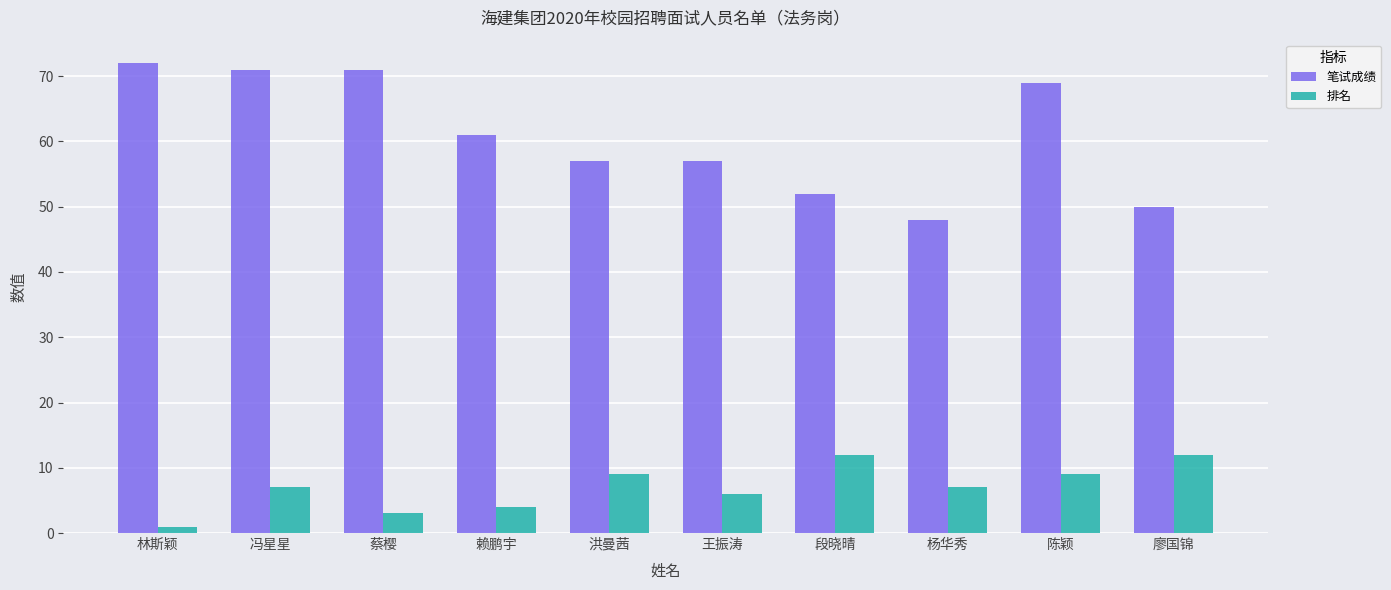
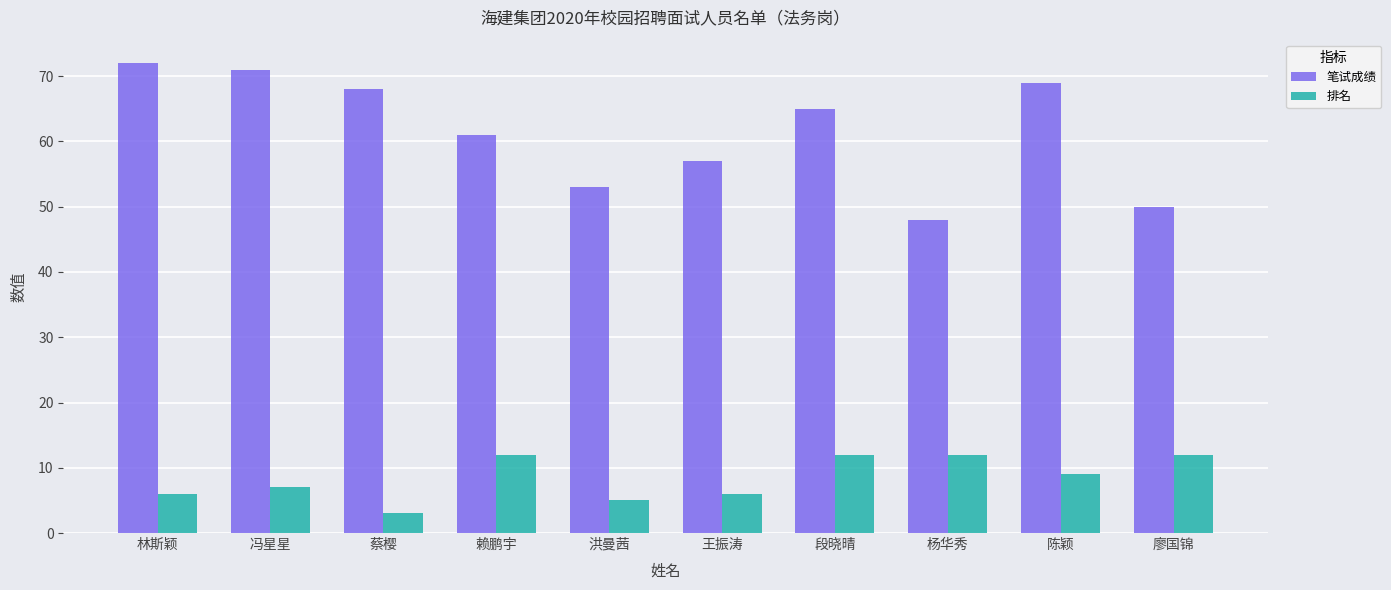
  {
    "笔试成绩": {
      "林斯颖": 72,
      "冯星星": 71,
-     "蔡樱": 71,
+     "蔡樱": 68,
      "赖鹏宇": 61,
-     "洪曼茜": 57,
+     "洪曼茜": 53,
      "王振涛": 57,
-     "段晓晴": 52,
+     "段晓晴": 65,
      "杨华秀": 48,
      "陈颖": 69,
      "廖国锦": 50
    },
    "排名": {
-     "林斯颖": 1,
+     "林斯颖": 6,
      "冯星星": 7,
      "蔡樱": 3,
-     "赖鹏宇": 4,
-     "洪曼茜": 9,
+     "赖鹏宇": 12,
+     "洪曼茜": 5,
      "王振涛": 6,
      "段晓晴": 12,
-     "杨华秀": 7,
+     "杨华秀": 12,
      "陈颖": 9,
      "廖国锦": 12
    }
  }
